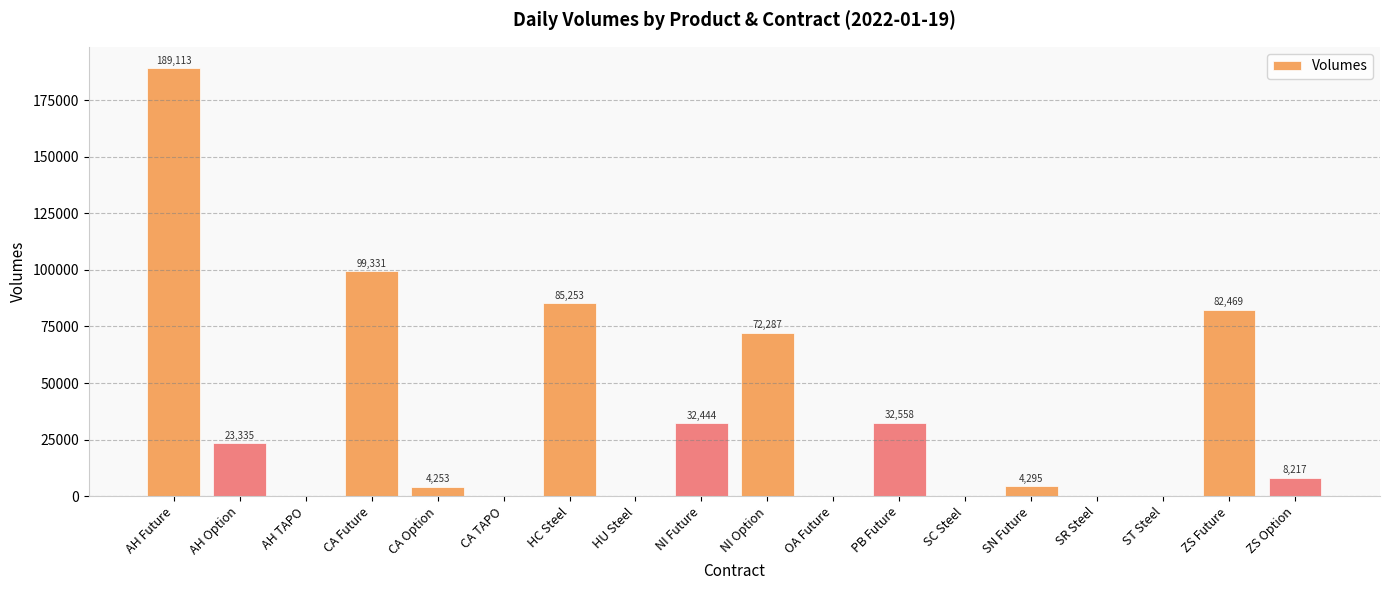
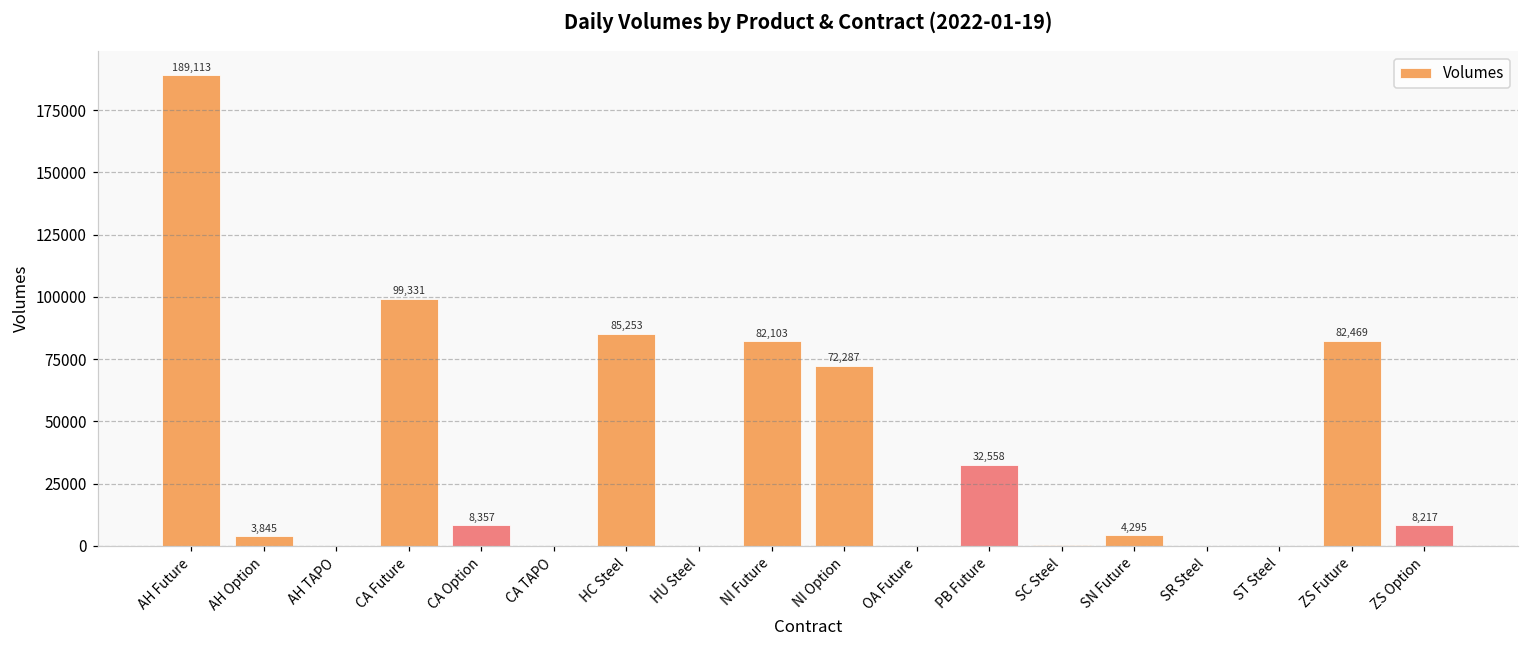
  {
    "AH Future": "189,113",
-   "AH Option": "23,335",
+   "AH Option": "3,845",
    "CA Future": "99,331",
-   "CA Option": "4,253",
+   "CA Option": "8,357",
    "HC Steel": "85,253",
-   "NI Future": "32,444",
+   "NI Future": "82,103",
    "NI Option": "72,287",
    "PB Future": "32,558",
    "SN Future": "4,295",
    "ZS Future": "82,469",
    "ZS Option": "8,217"
  }
